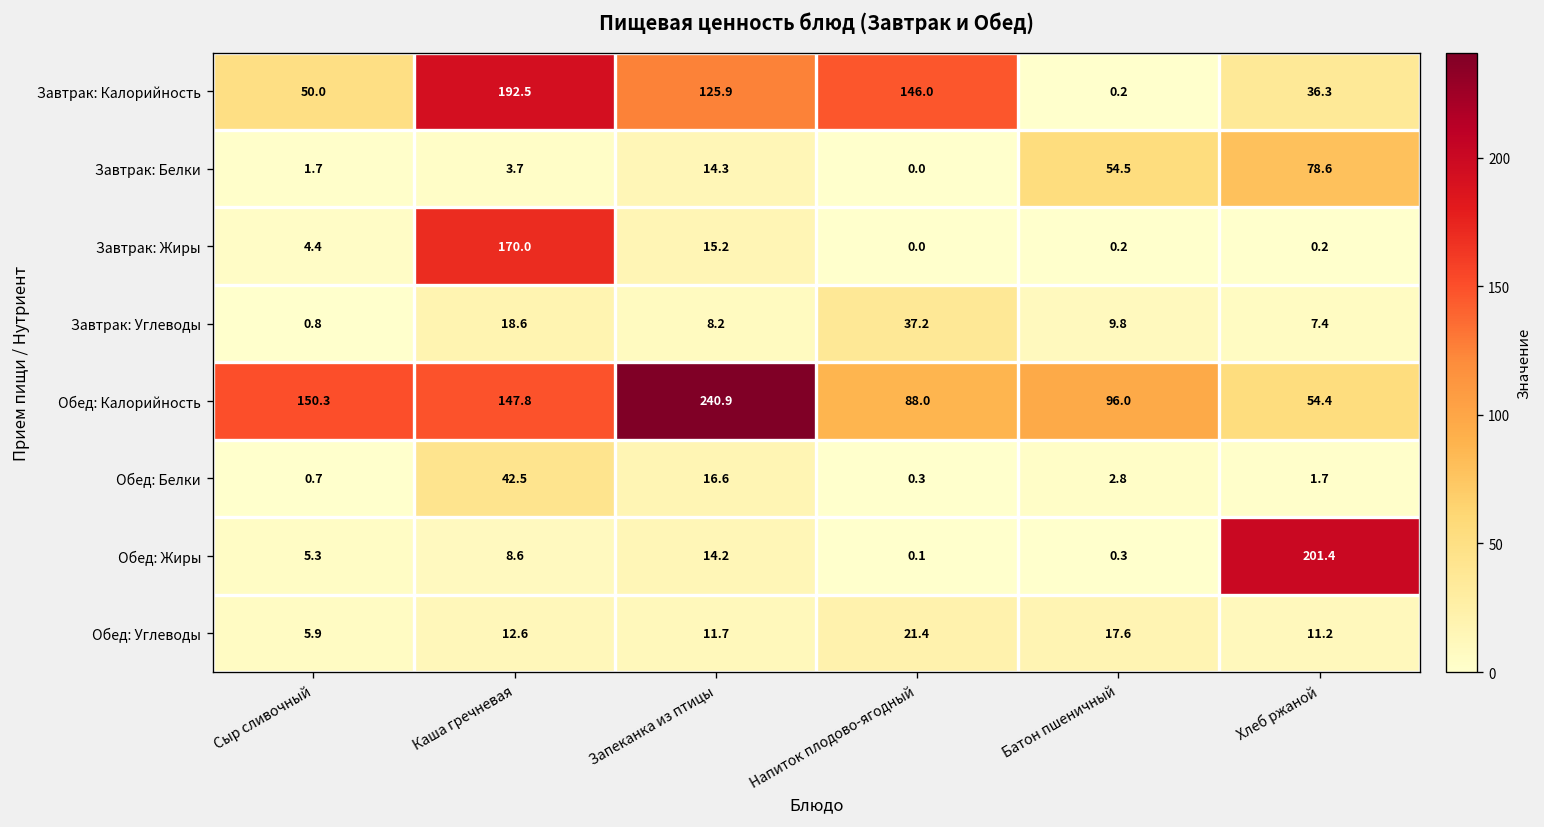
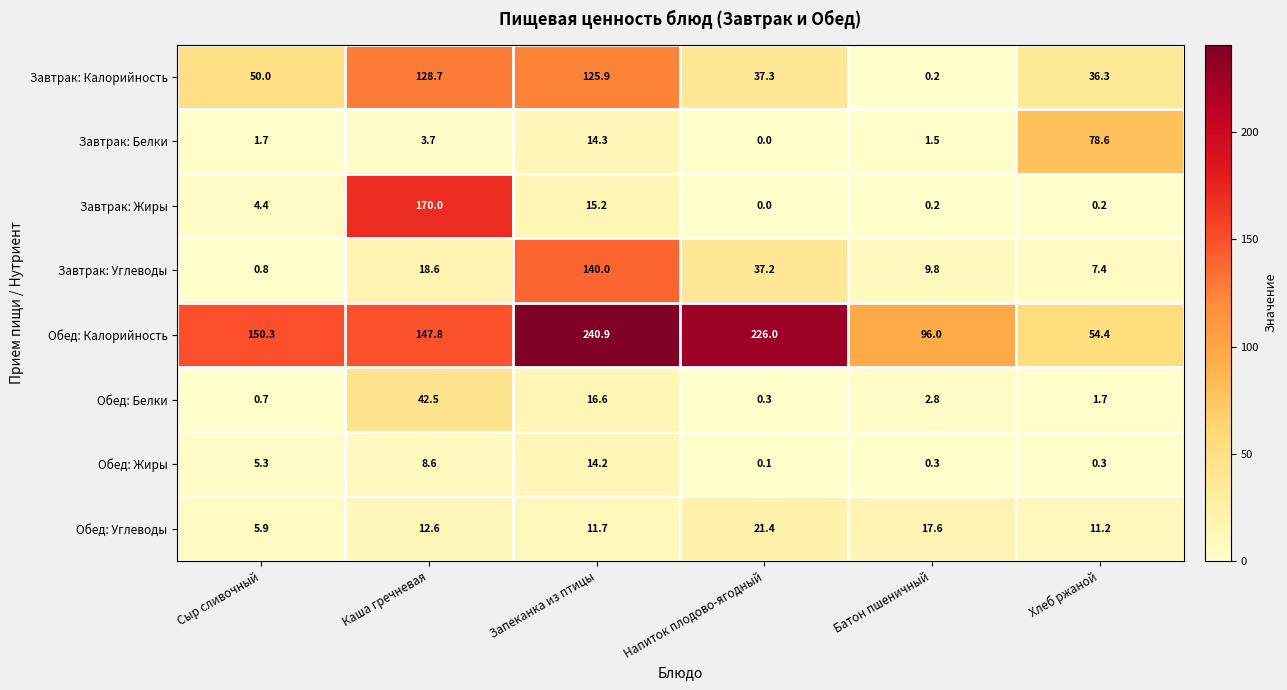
  {
    "Завтрак: Калорийность": {
      "Сыр сливочный": 50.0,
-     "Каша гречневая": 192.5,
+     "Каша гречневая": 128.7,
      "Запеканка из птицы": 125.9,
-     "Напиток плодово-ягодный": 146.0,
+     "Напиток плодово-ягодный": 37.3,
      "Батон пшеничный": 0.2,
      "Хлеб ржаной": 36.3
    },
    "Завтрак: Белки": {
      "Сыр сливочный": 1.7,
      "Каша гречневая": 3.7,
      "Запеканка из птицы": 14.3,
      "Напиток плодово-ягодный": 0.0,
-     "Батон пшеничный": 54.5,
+     "Батон пшеничный": 1.5,
      "Хлеб ржаной": 78.6
    },
    "Завтрак: Жиры": {
      "Сыр сливочный": 4.4,
      "Каша гречневая": 170.0,
      "Запеканка из птицы": 15.2,
      "Напиток плодово-ягодный": 0.0,
      "Батон пшеничный": 0.2,
      "Хлеб ржаной": 0.2
    },
    "Завтрак: Углеводы": {
      "Сыр сливочный": 0.8,
      "Каша гречневая": 18.6,
-     "Запеканка из птицы": 8.2,
+     "Запеканка из птицы": 140.0,
      "Напиток плодово-ягодный": 37.2,
      "Батон пшеничный": 9.8,
      "Хлеб ржаной": 7.4
    },
    "Обед: Калорийность": {
      "Сыр сливочный": 150.3,
      "Каша гречневая": 147.8,
      "Запеканка из птицы": 240.9,
-     "Напиток плодово-ягодный": 88.0,
+     "Напиток плодово-ягодный": 226.0,
      "Батон пшеничный": 96.0,
      "Хлеб ржаной": 54.4
    },
    "Обед: Белки": {
      "Сыр сливочный": 0.7,
      "Каша гречневая": 42.5,
      "Запеканка из птицы": 16.6,
      "Напиток плодово-ягодный": 0.3,
      "Батон пшеничный": 2.8,
      "Хлеб ржаной": 1.7
    },
    "Обед: Жиры": {
      "Сыр сливочный": 5.3,
      "Каша гречневая": 8.6,
      "Запеканка из птицы": 14.2,
      "Напиток плодово-ягодный": 0.1,
      "Батон пшеничный": 0.3,
-     "Хлеб ржаной": 201.4
+     "Хлеб ржаной": 0.3
    },
    "Обед: Углеводы": {
      "Сыр сливочный": 5.9,
      "Каша гречневая": 12.6,
      "Запеканка из птицы": 11.7,
      "Напиток плодово-ягодный": 21.4,
      "Батон пшеничный": 17.6,
      "Хлеб ржаной": 11.2
    }
  }
